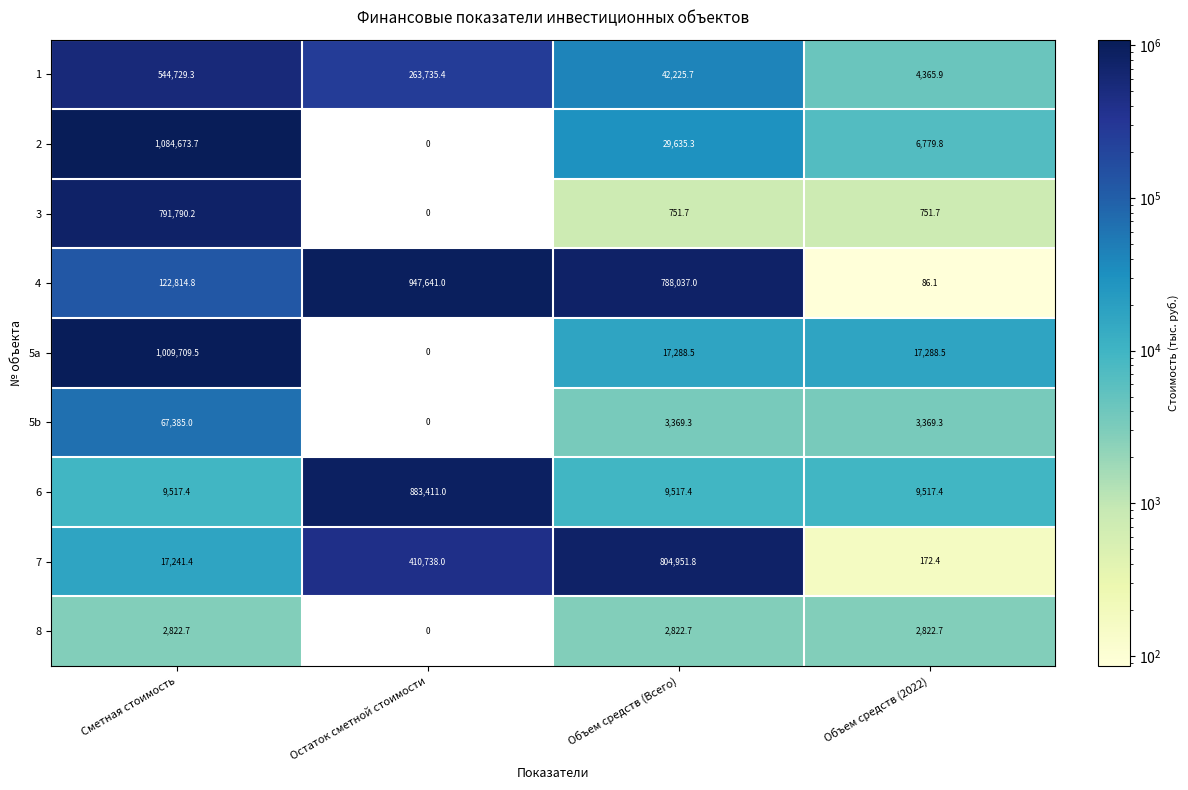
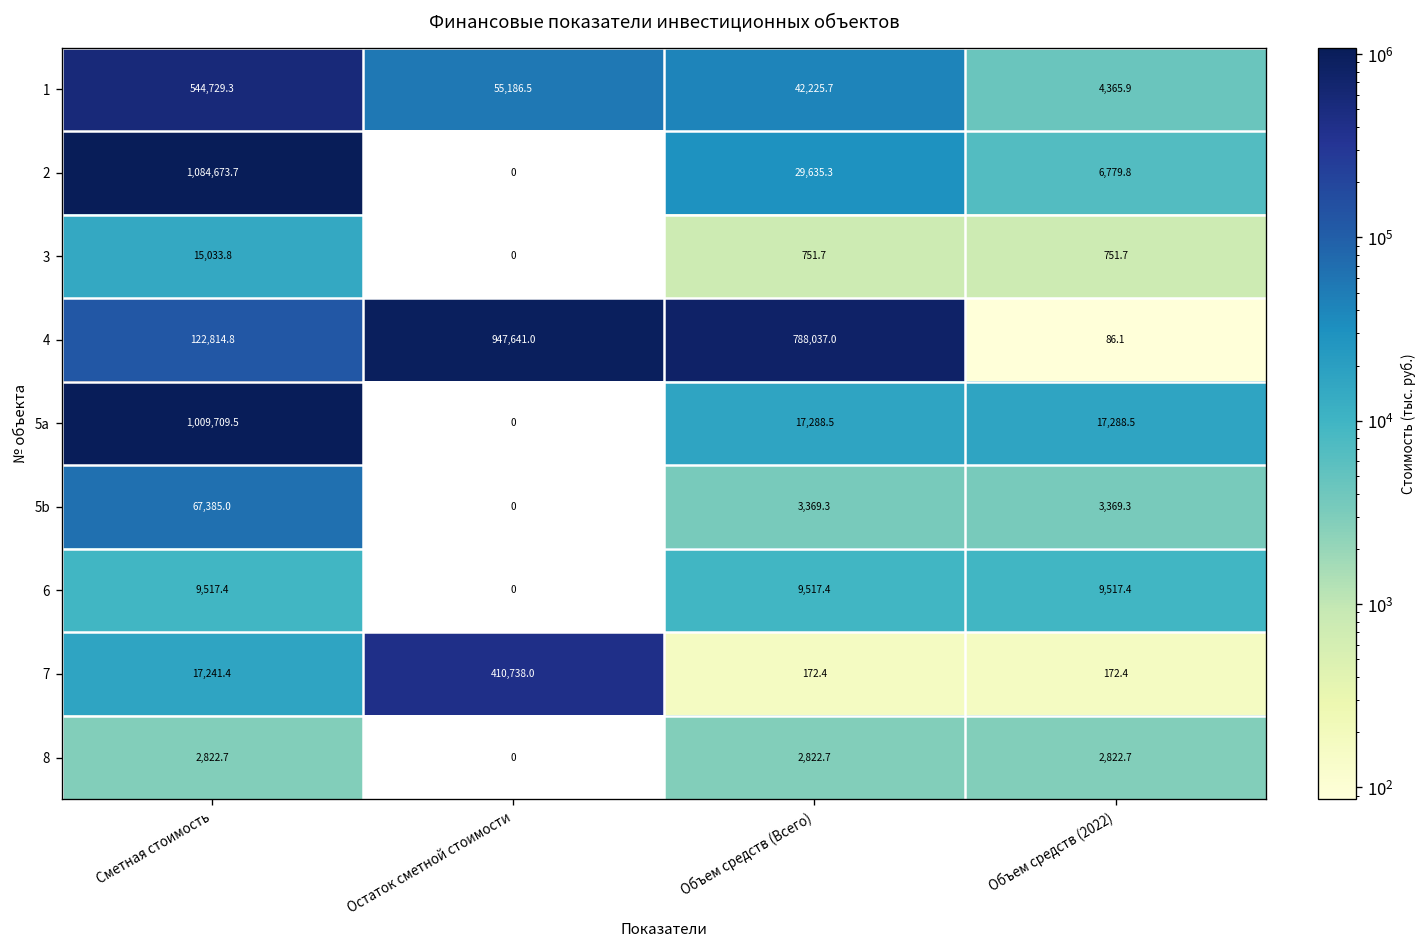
  {
    "1": {
      "Сметная стоимость": "544,729.3",
-     "Остаток сметной стоимости": "263,735.4",
+     "Остаток сметной стоимости": "55,186.5",
      "Объем средств (Всего)": "42,225.7",
      "Объем средств (2022)": "4,365.9"
    },
    "2": {
      "Сметная стоимость": "1,084,673.7",
      "Остаток сметной стоимости": "0",
      "Объем средств (Всего)": "29,635.3",
      "Объем средств (2022)": "6,779.8"
    },
    "3": {
-     "Сметная стоимость": "791,790.2",
+     "Сметная стоимость": "15,033.8",
      "Остаток сметной стоимости": "0",
      "Объем средств (Всего)": "751.7",
      "Объем средств (2022)": "751.7"
    },
    "4": {
      "Сметная стоимость": "122,814.8",
      "Остаток сметной стоимости": "947,641.0",
      "Объем средств (Всего)": "788,037.0",
      "Объем средств (2022)": "86.1"
    },
    "5a": {
      "Сметная стоимость": "1,009,709.5",
      "Остаток сметной стоимости": "0",
      "Объем средств (Всего)": "17,288.5",
      "Объем средств (2022)": "17,288.5"
    },
    "5b": {
      "Сметная стоимость": "67,385.0",
      "Остаток сметной стоимости": "0",
      "Объем средств (Всего)": "3,369.3",
      "Объем средств (2022)": "3,369.3"
    },
    "6": {
      "Сметная стоимость": "9,517.4",
-     "Остаток сметной стоимости": "883,411.0",
+     "Остаток сметной стоимости": "0",
      "Объем средств (Всего)": "9,517.4",
      "Объем средств (2022)": "9,517.4"
    },
    "7": {
      "Сметная стоимость": "17,241.4",
      "Остаток сметной стоимости": "410,738.0",
-     "Объем средств (Всего)": "804,951.8",
+     "Объем средств (Всего)": "172.4",
      "Объем средств (2022)": "172.4"
    },
    "8": {
      "Сметная стоимость": "2,822.7",
      "Остаток сметной стоимости": "0",
      "Объем средств (Всего)": "2,822.7",
      "Объем средств (2022)": "2,822.7"
    }
  }
